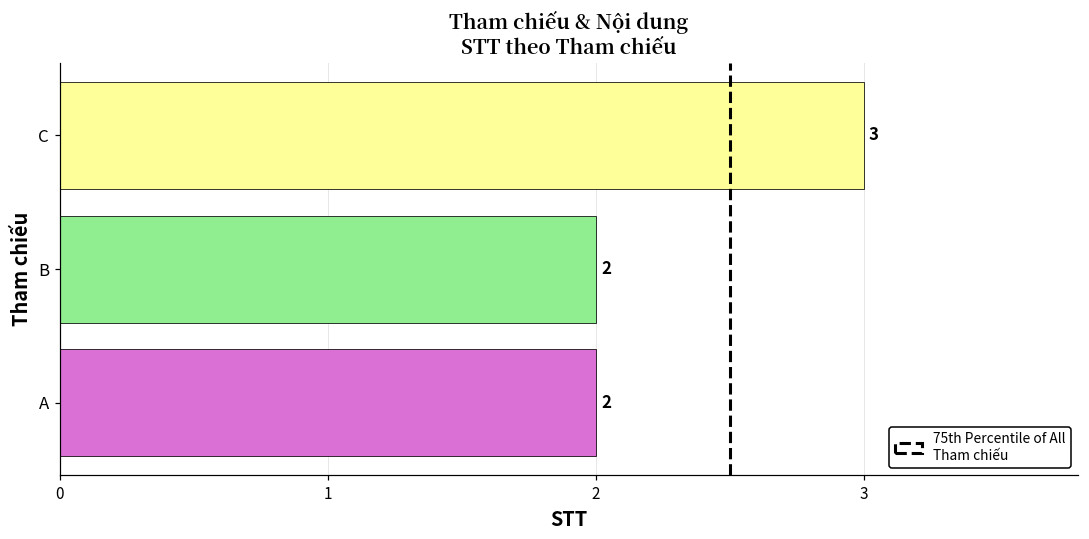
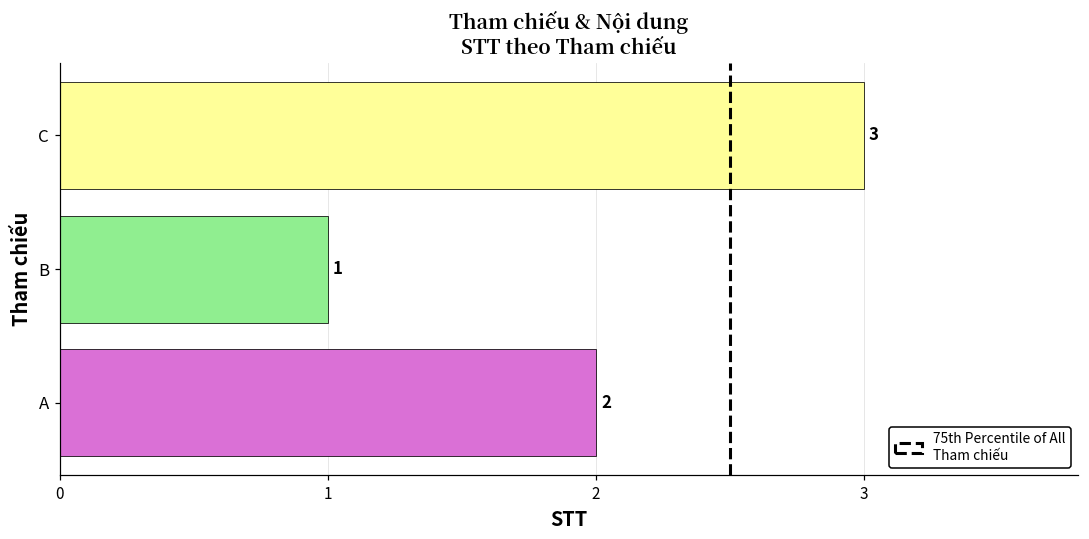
  {
    "C": 3,
-   "B": 2,
+   "B": 1,
    "A": 2
  }
